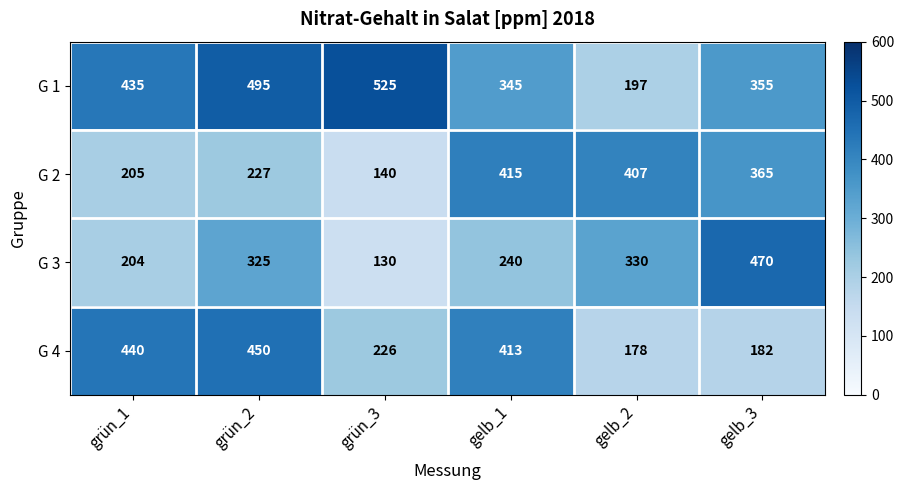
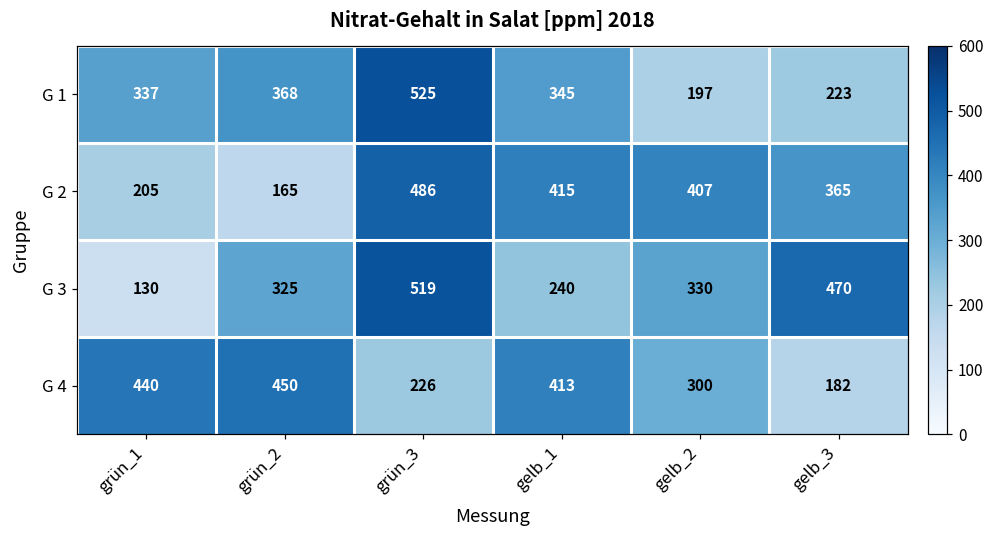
  {
    "G 1": {
-     "grün_1": 435,
-     "grün_2": 495,
+     "grün_1": 337,
+     "grün_2": 368,
      "grün_3": 525,
      "gelb_1": 345,
      "gelb_2": 197,
-     "gelb_3": 355
+     "gelb_3": 223
    },
    "G 2": {
      "grün_1": 205,
-     "grün_2": 227,
-     "grün_3": 140,
+     "grün_2": 165,
+     "grün_3": 486,
      "gelb_1": 415,
      "gelb_2": 407,
      "gelb_3": 365
    },
    "G 3": {
-     "grün_1": 204,
+     "grün_1": 130,
      "grün_2": 325,
-     "grün_3": 130,
+     "grün_3": 519,
      "gelb_1": 240,
      "gelb_2": 330,
      "gelb_3": 470
    },
    "G 4": {
      "grün_1": 440,
      "grün_2": 450,
      "grün_3": 226,
      "gelb_1": 413,
-     "gelb_2": 178,
+     "gelb_2": 300,
      "gelb_3": 182
    }
  }
